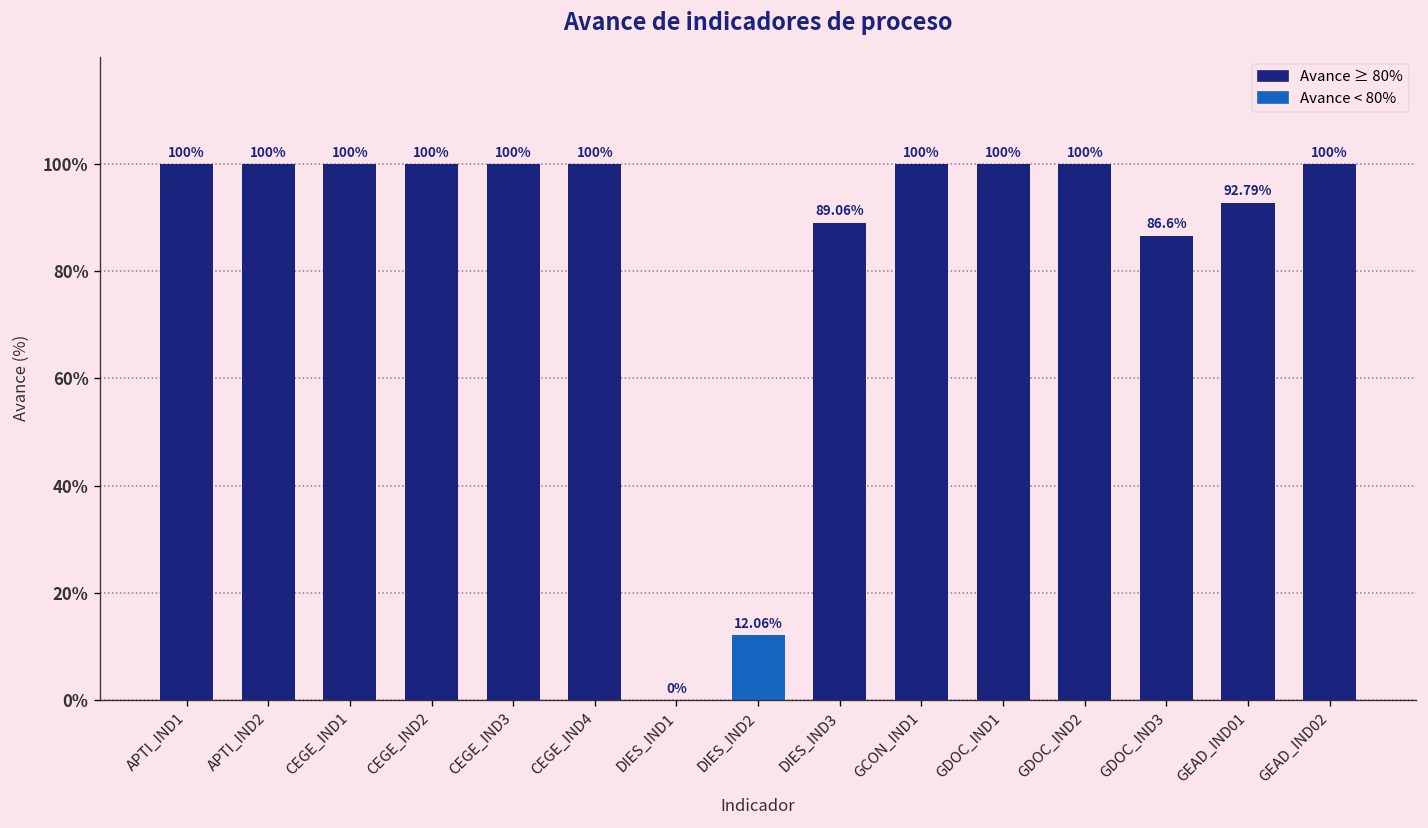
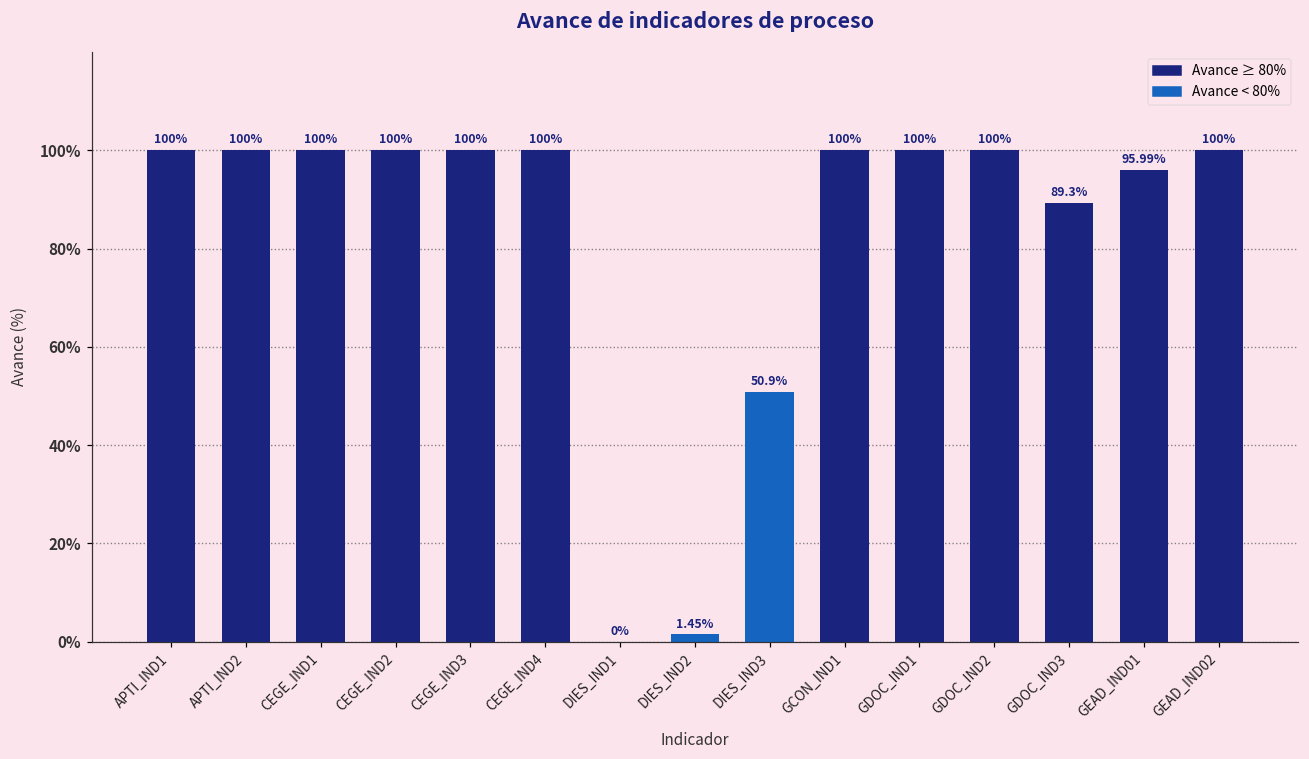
  {
    "APTI_IND1": "100%",
    "APTI_IND2": "100%",
    "CEGE_IND1": "100%",
    "CEGE_IND2": "100%",
    "CEGE_IND3": "100%",
    "CEGE_IND4": "100%",
    "DIES_IND1": "0%",
-   "DIES_IND2": "12.06%",
-   "DIES_IND3": "89.06%",
+   "DIES_IND2": "1.45%",
+   "DIES_IND3": "50.9%",
    "GCON_IND1": "100%",
    "GDOC_IND1": "100%",
    "GDOC_IND2": "100%",
-   "GDOC_IND3": "86.6%",
-   "GEAD_IND01": "92.79%",
+   "GDOC_IND3": "89.3%",
+   "GEAD_IND01": "95.99%",
    "GEAD_IND02": "100%"
  }
